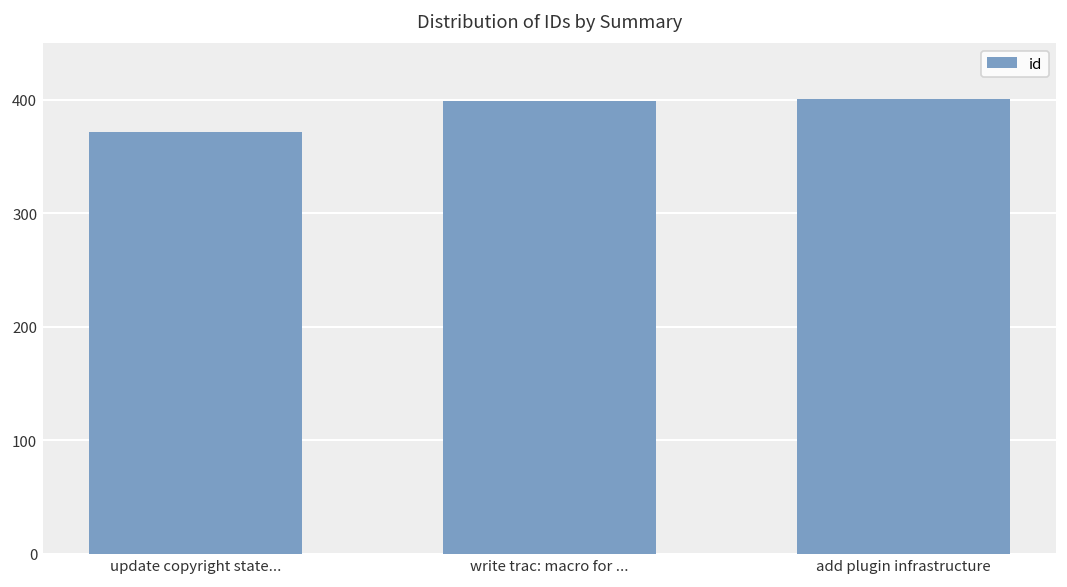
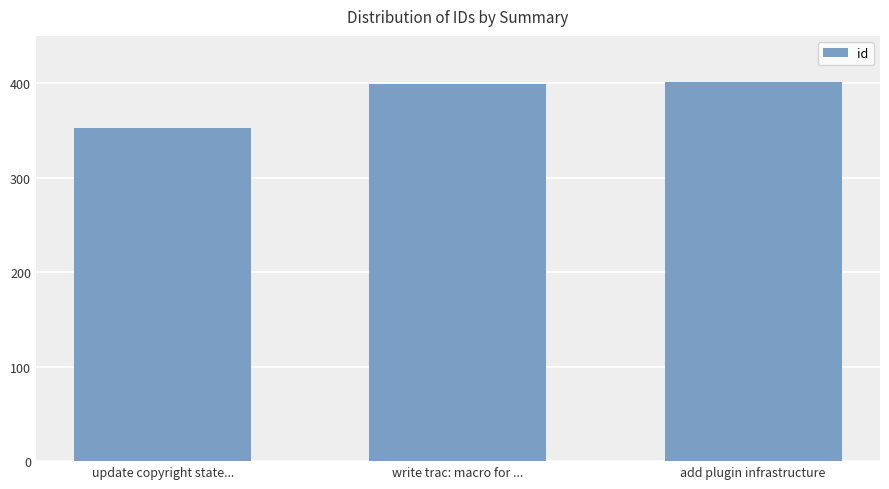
  {
-   "update copyright state...": 370,
+   "update copyright state...": 350,
    "write trac: macro for ...": 400,
    "add plugin infrastructure": 400
  }
